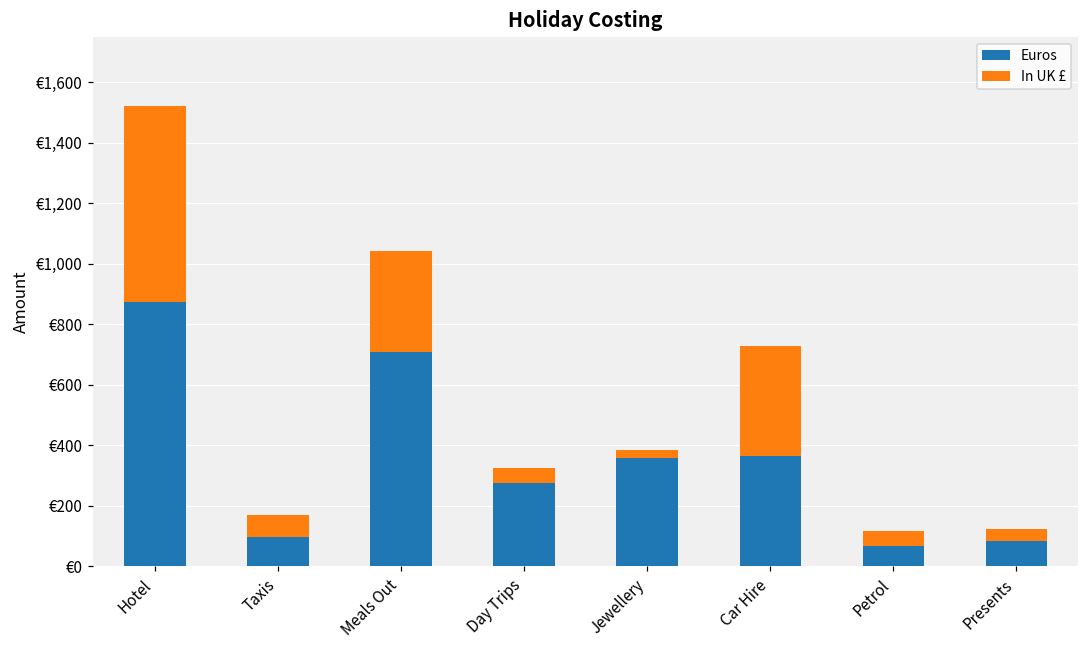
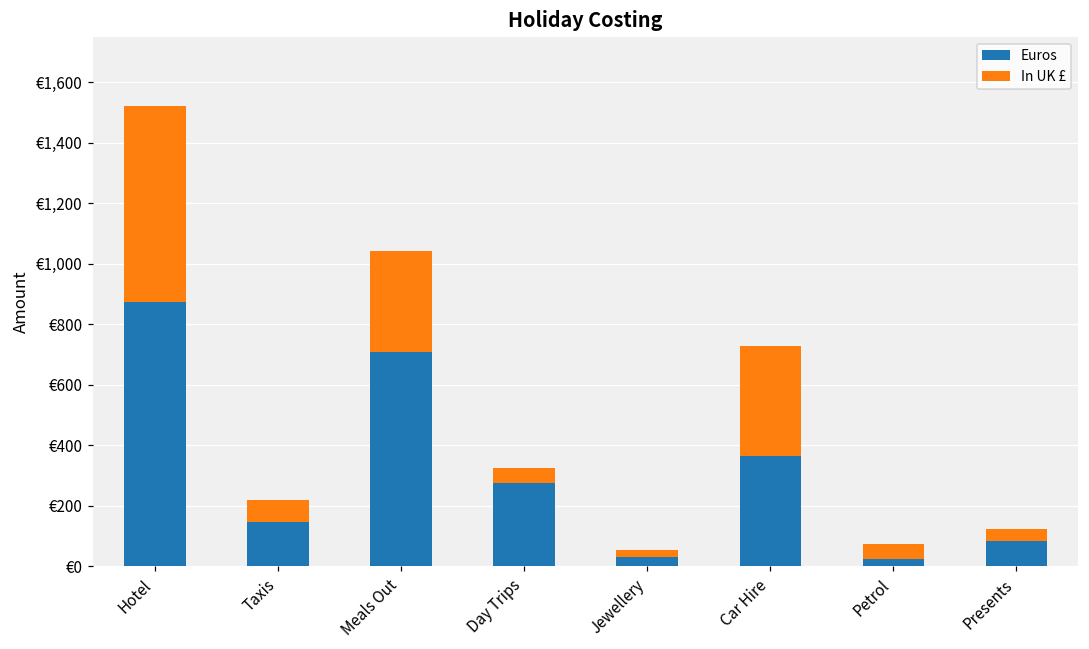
  {
    "Euros": {
      "Hotel": "€880",
-     "Taxis": "€100",
+     "Taxis": "€150",
      "Meals Out": "€710",
      "Day Trips": "€280",
-     "Jewellery": "€360",
+     "Jewellery": "€30",
      "Car Hire": "€370",
-     "Petrol": "€70",
+     "Petrol": "€30",
      "Presents": "€90"
    },
    "In UK £": {
      "Hotel": "€650",
      "Taxis": "€70",
      "Meals Out": "€330",
      "Day Trips": "€50",
      "Jewellery": "€20",
      "Car Hire": "€360",
      "Petrol": "€50",
      "Presents": "€40"
    }
  }
